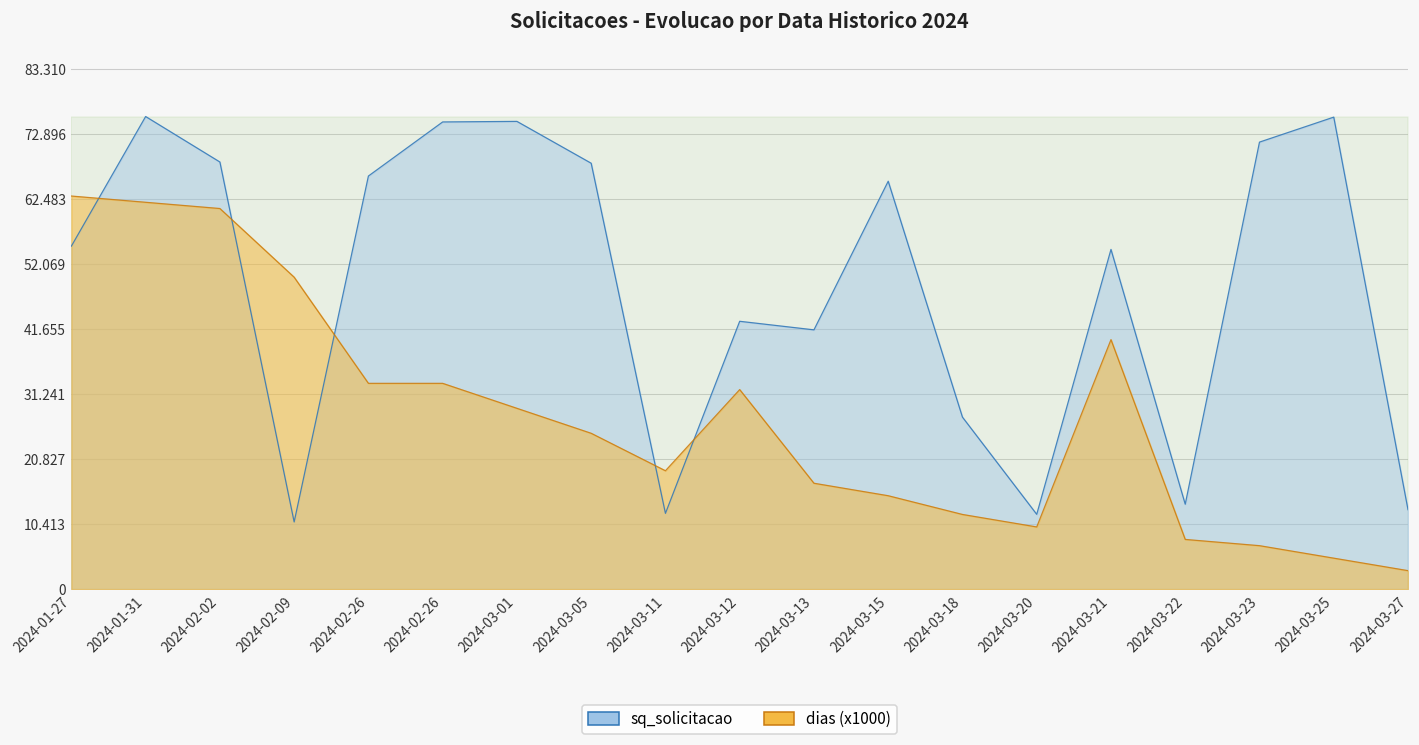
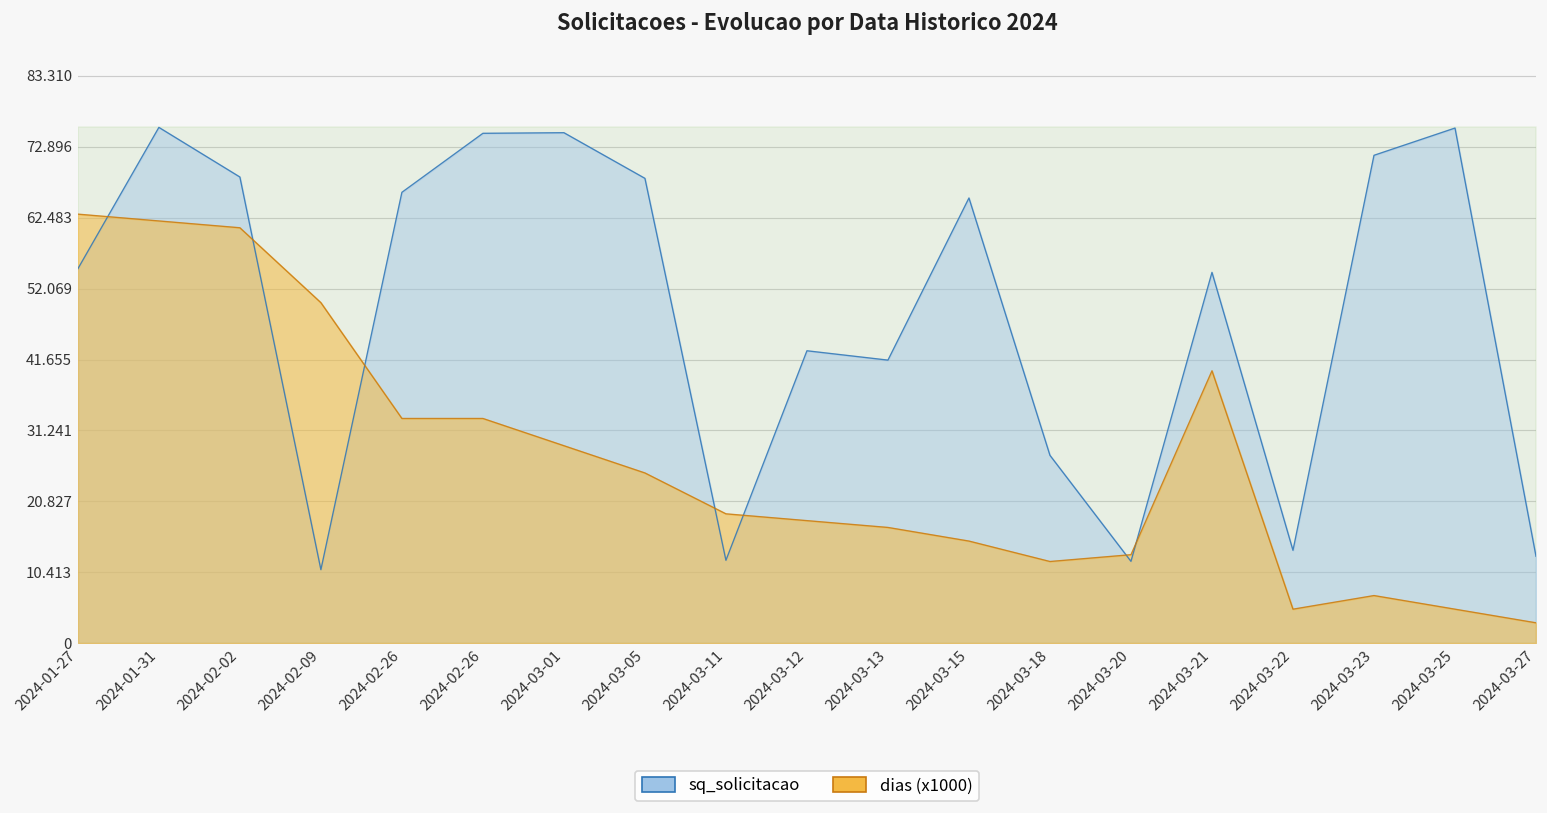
  {
    "dias (x1000)": {
      "2024-01-27": 63,
      "2024-01-31": 62,
      "2024-02-02": 61,
      "2024-02-09": 50,
      "2024-03-01": 29,
      "2024-03-05": 25,
      "2024-03-11": 19,
-     "2024-03-12": 32,
+     "2024-03-12": 18,
      "2024-03-13": 17,
      "2024-03-15": 15,
      "2024-03-18": 12,
-     "2024-03-20": 10,
+     "2024-03-20": 13,
      "2024-03-21": 40,
-     "2024-03-22": 8,
+     "2024-03-22": 5,
      "2024-03-23": 7,
      "2024-03-25": 5,
      "2024-03-27": 3
    }
  }
